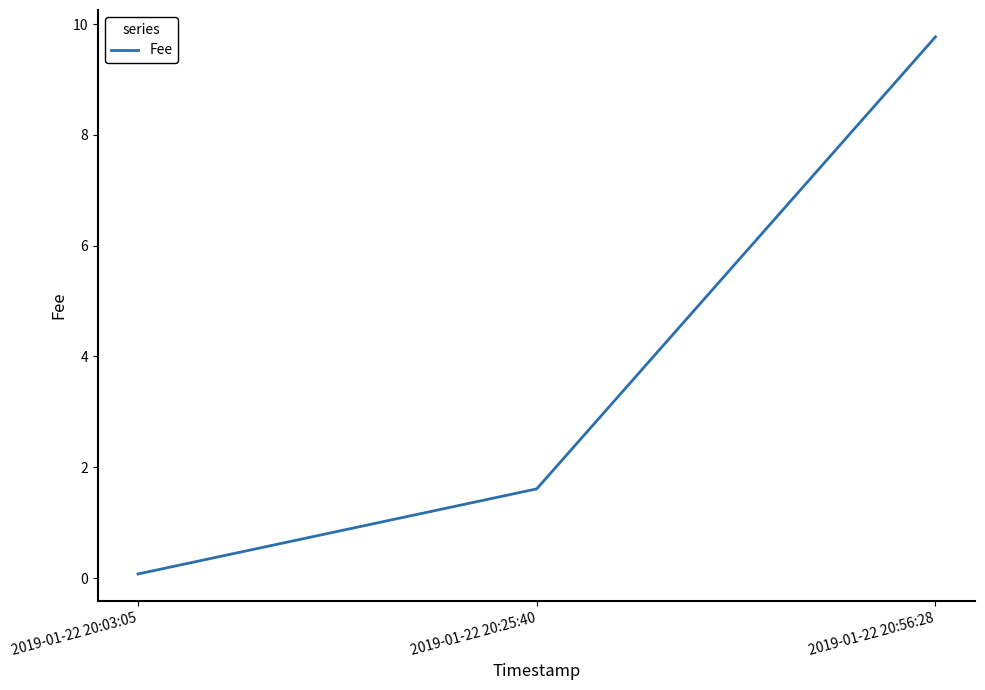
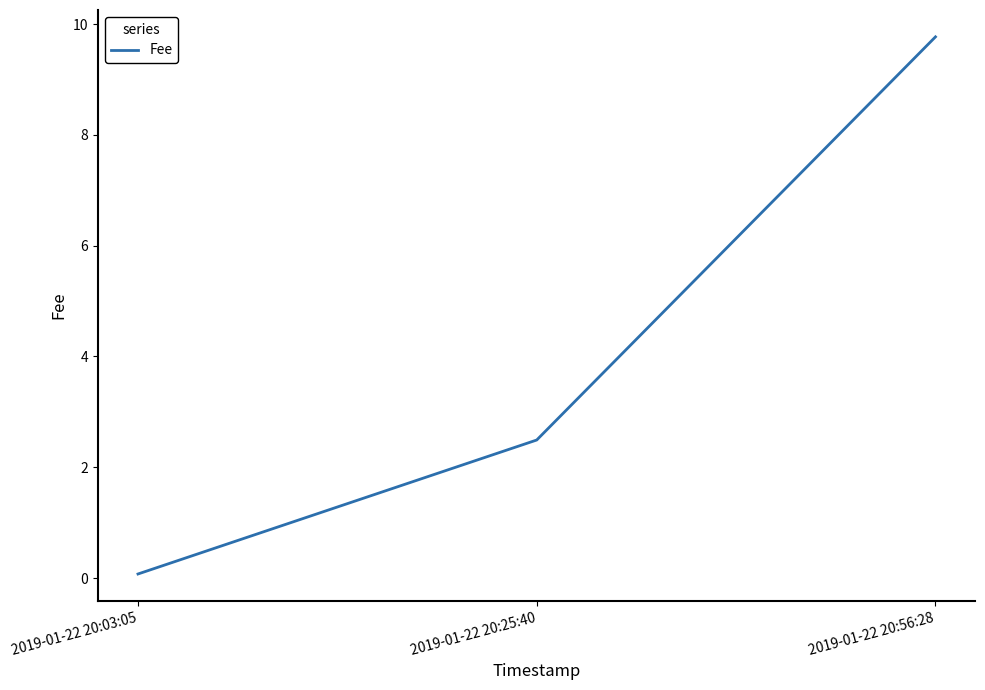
  {
    "2019-01-22 20:03:05": 0.1,
-   "2019-01-22 20:25:40": 1.6,
+   "2019-01-22 20:25:40": 2.5,
    "2019-01-22 20:56:28": 9.8
  }
